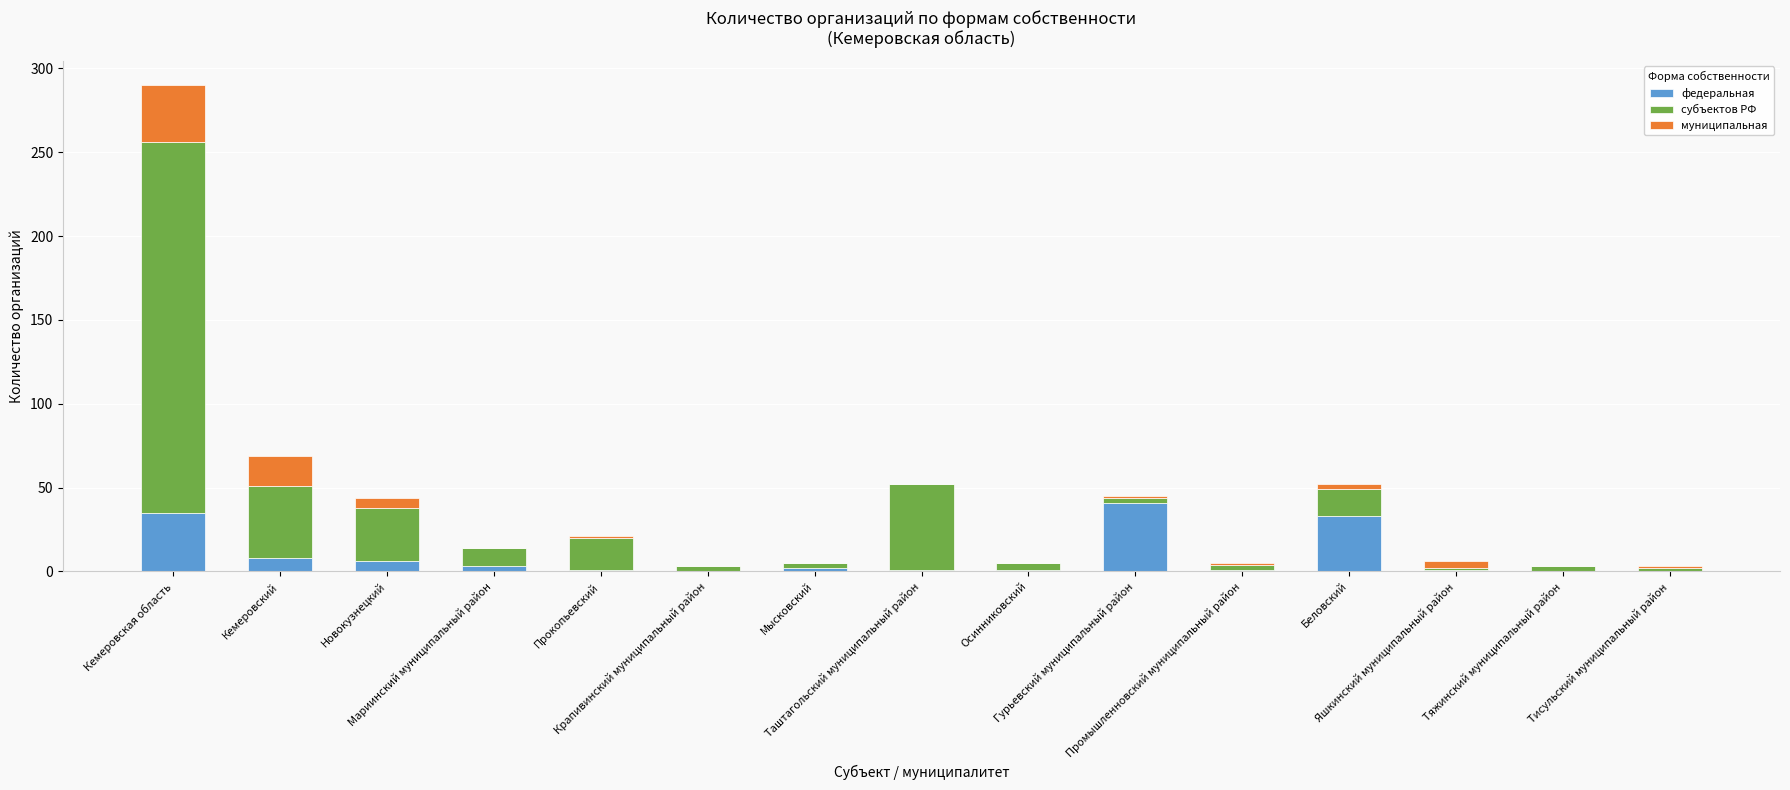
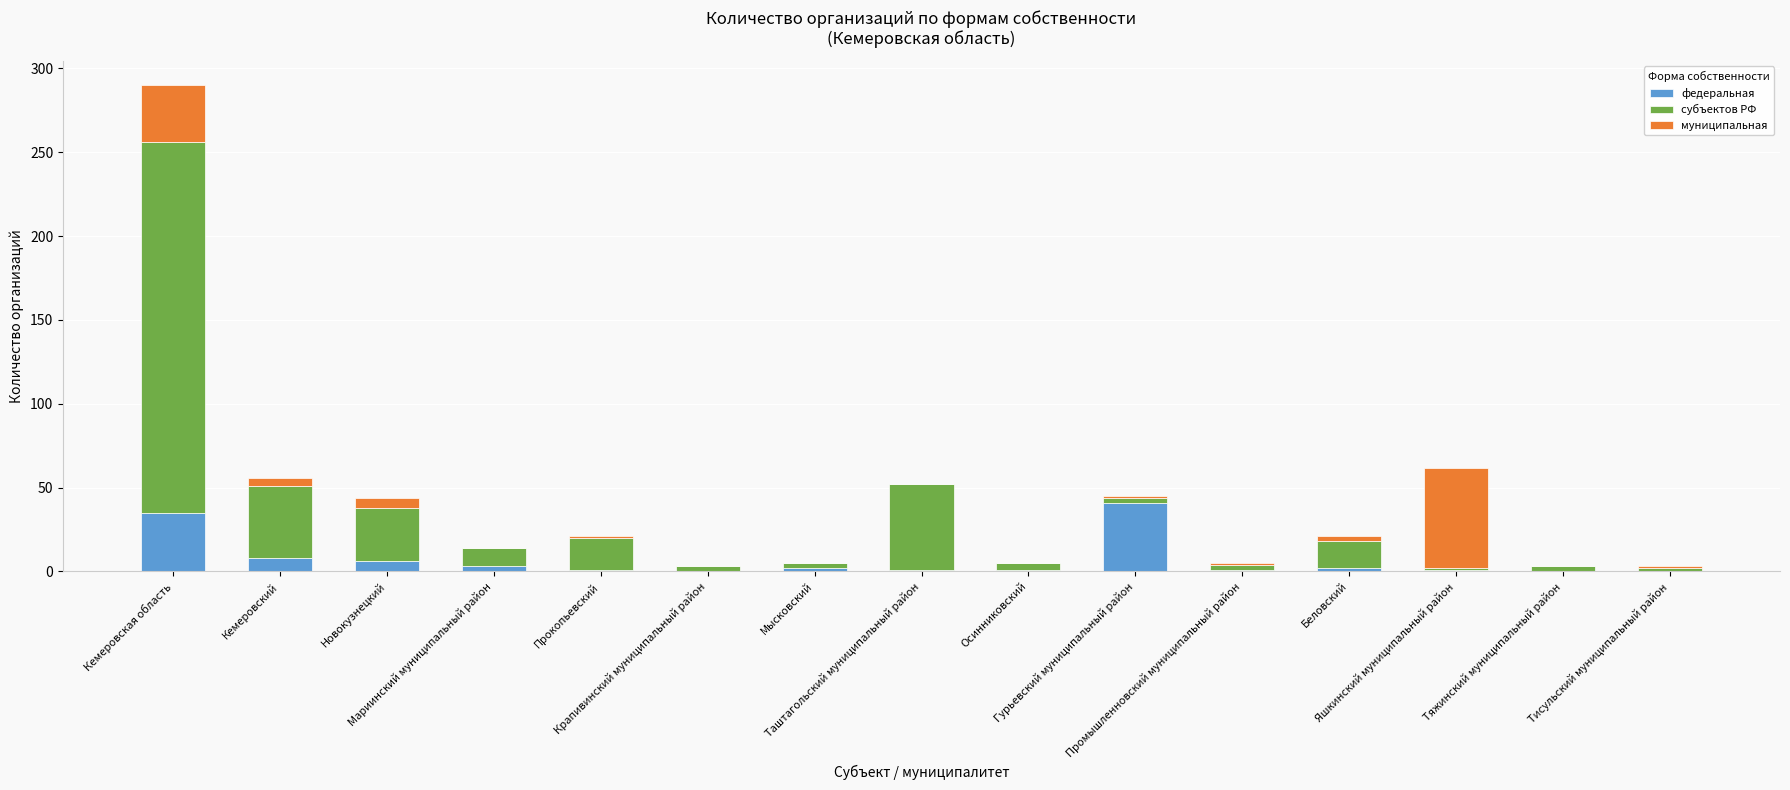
  {
    "федеральная": {
      "Кемеровская область": 35,
      "Кемеровский": 8,
      "Новокузнецкий": 6,
      "Мариинский муниципальный район": 3,
      "Крапивинский муниципальный район": 0,
      "Мысковский": 2,
      "Гурьевский муниципальный район": 41,
-     "Беловский": 33,
+     "Беловский": 2,
      "Тяжинский муниципальный район": 0,
      "Тисульский муниципальный район": 0
    },
    "субъектов РФ": {
      "Кемеровская область": 221,
      "Кемеровский": 43,
      "Новокузнецкий": 32,
      "Мариинский муниципальный район": 11,
      "Прокопьевский": 19,
      "Крапивинский муниципальный район": 3,
      "Мысковский": 3,
      "Таштагольский муниципальный район": 51,
      "Осинниковский": 4,
      "Гурьевский муниципальный район": 3,
      "Промышленновский муниципальный район": 3,
      "Беловский": 16,
      "Тяжинский муниципальный район": 3,
      "Тисульский муниципальный район": 2
    },
    "муниципальная": {
      "Кемеровская область": 34,
-     "Кемеровский": 18,
+     "Кемеровский": 5,
      "Новокузнецкий": 6,
      "Мариинский муниципальный район": 0,
      "Крапивинский муниципальный район": 0,
      "Мысковский": 0,
      "Таштагольский муниципальный район": 0,
      "Осинниковский": 0,
      "Беловский": 3,
-     "Яшкинский муниципальный район": 4,
+     "Яшкинский муниципальный район": 60,
      "Тяжинский муниципальный район": 0
    }
  }
